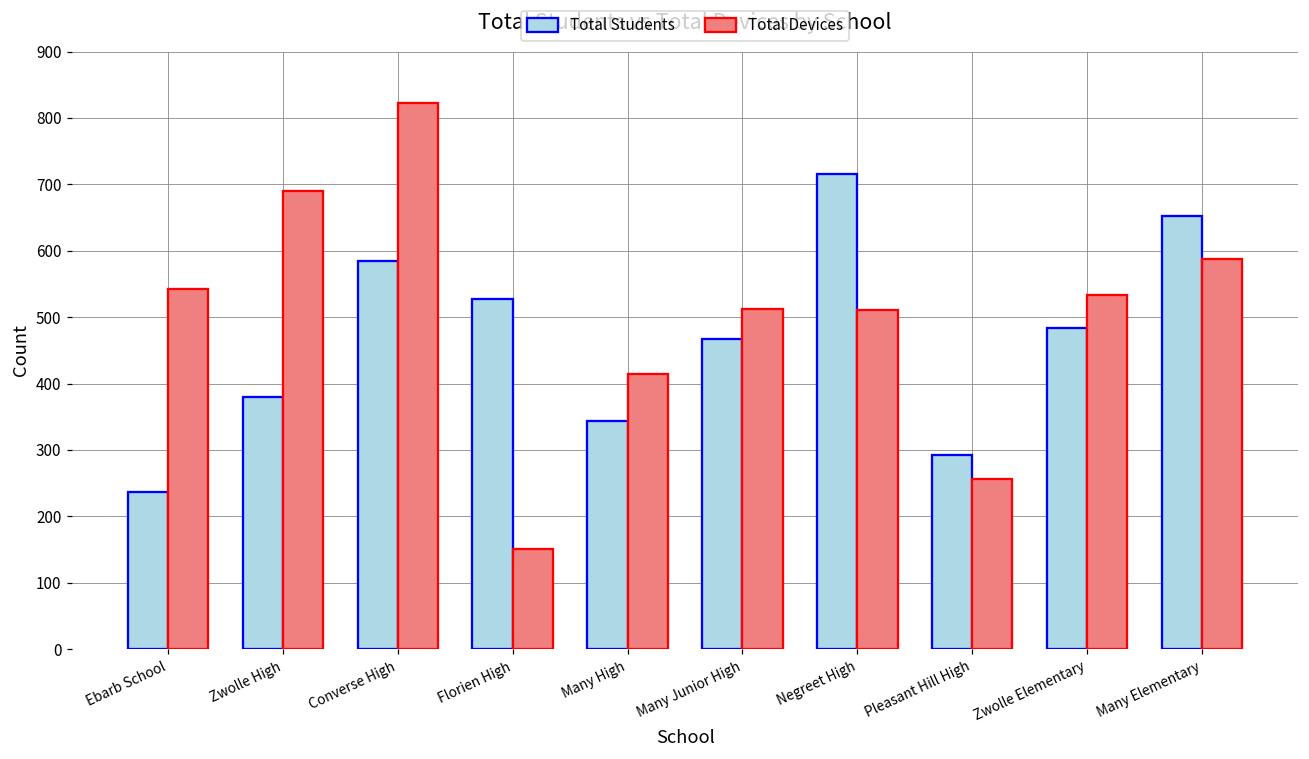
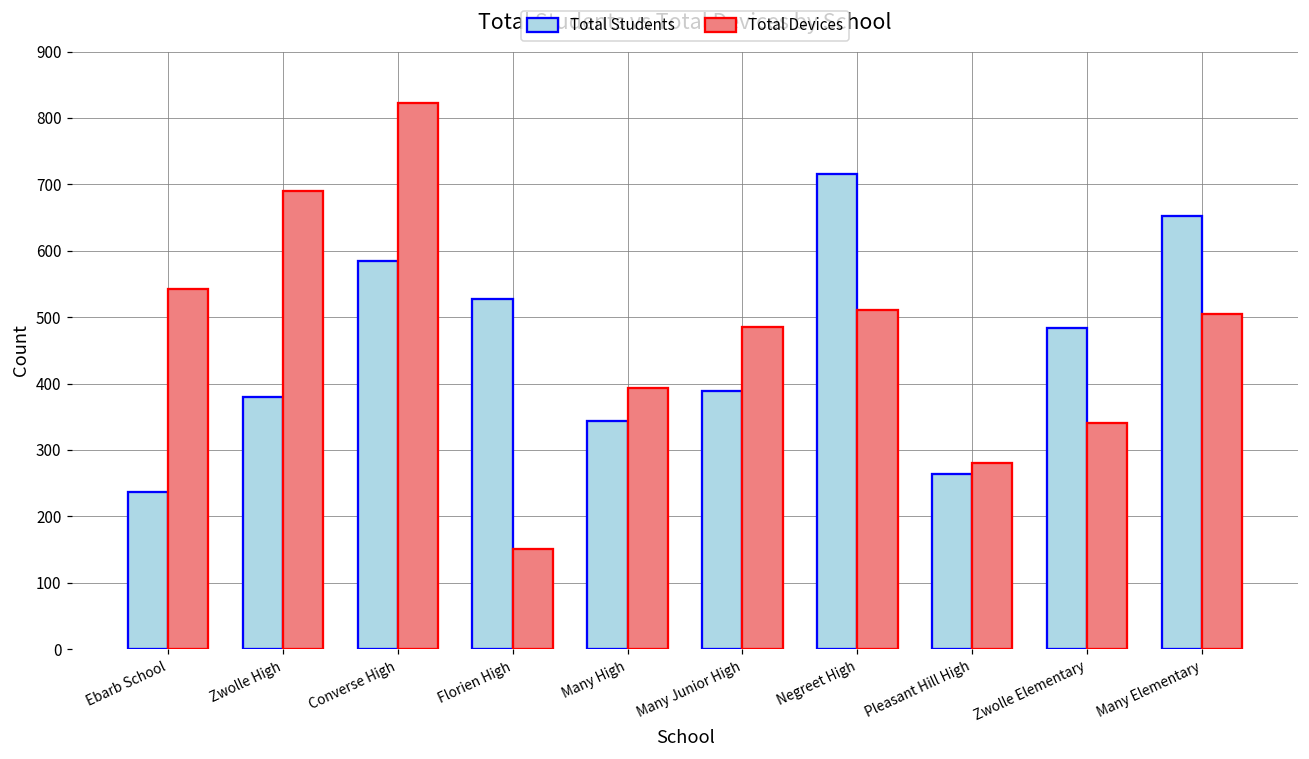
  {
    "Total Students": {
      "Ebarb School": 240,
      "Zwolle High": 380,
      "Converse High": 580,
      "Florien High": 530,
      "Many High": 340,
-     "Many Junior High": 470,
+     "Many Junior High": 390,
      "Negreet High": 720,
-     "Pleasant Hill High": 290,
+     "Pleasant Hill High": 260,
      "Zwolle Elementary": 480,
      "Many Elementary": 650
    },
    "Total Devices": {
      "Ebarb School": 540,
      "Zwolle High": 690,
      "Converse High": 820,
      "Florien High": 150,
-     "Many High": 410,
-     "Many Junior High": 510,
+     "Many High": 390,
+     "Many Junior High": 490,
      "Negreet High": 510,
-     "Pleasant Hill High": 260,
-     "Zwolle Elementary": 530,
-     "Many Elementary": 590
+     "Pleasant Hill High": 280,
+     "Zwolle Elementary": 340,
+     "Many Elementary": 510
    }
  }
